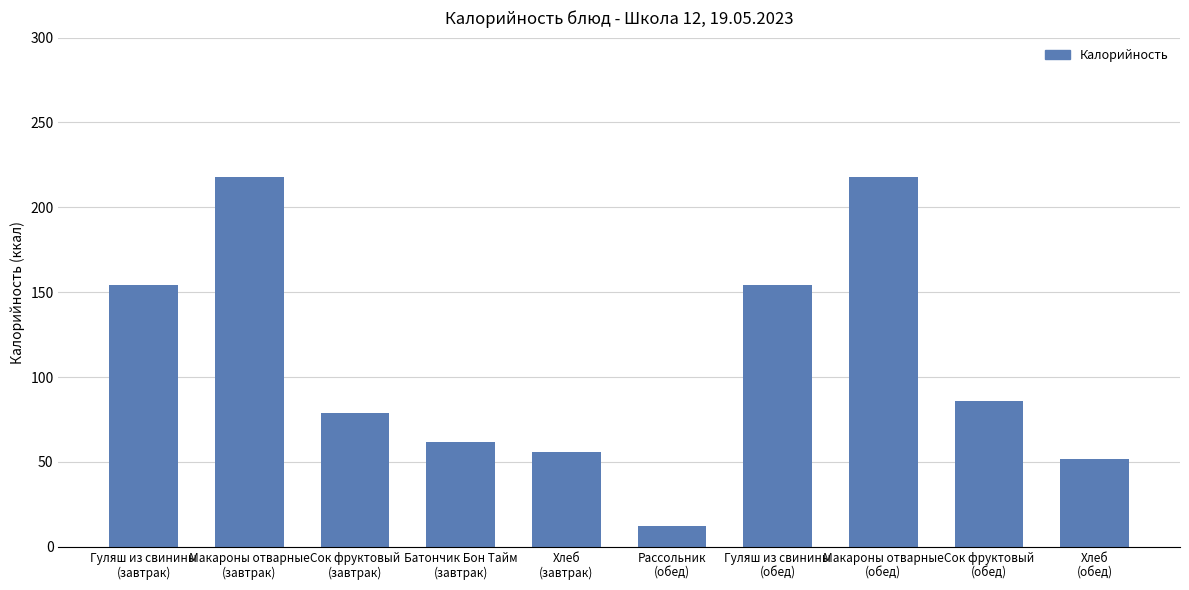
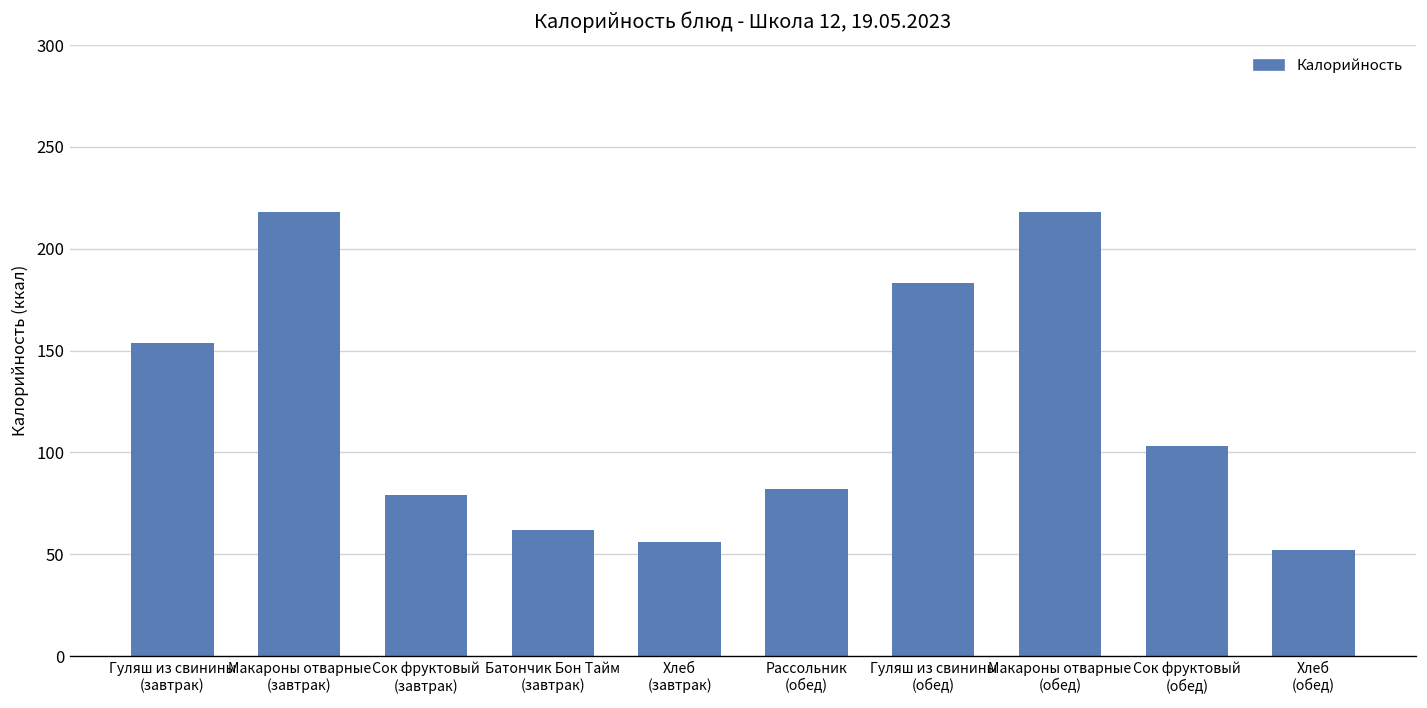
  {
    "Гуляш из свинины (завтрак)": 154,
    "Макароны отварные (завтрак)": 218,
    "Сок фруктовый (завтрак)": 79,
    "Батончик Бон Тайм (завтрак)": 62,
    "Хлеб (завтрак)": 56,
-   "Рассольник (обед)": 12,
-   "Гуляш из свинины (обед)": 154,
+   "Рассольник (обед)": 82,
+   "Гуляш из свинины (обед)": 183,
    "Макароны отварные (обед)": 218,
-   "Сок фруктовый (обед)": 86,
+   "Сок фруктовый (обед)": 103,
    "Хлеб (обед)": 52
  }
